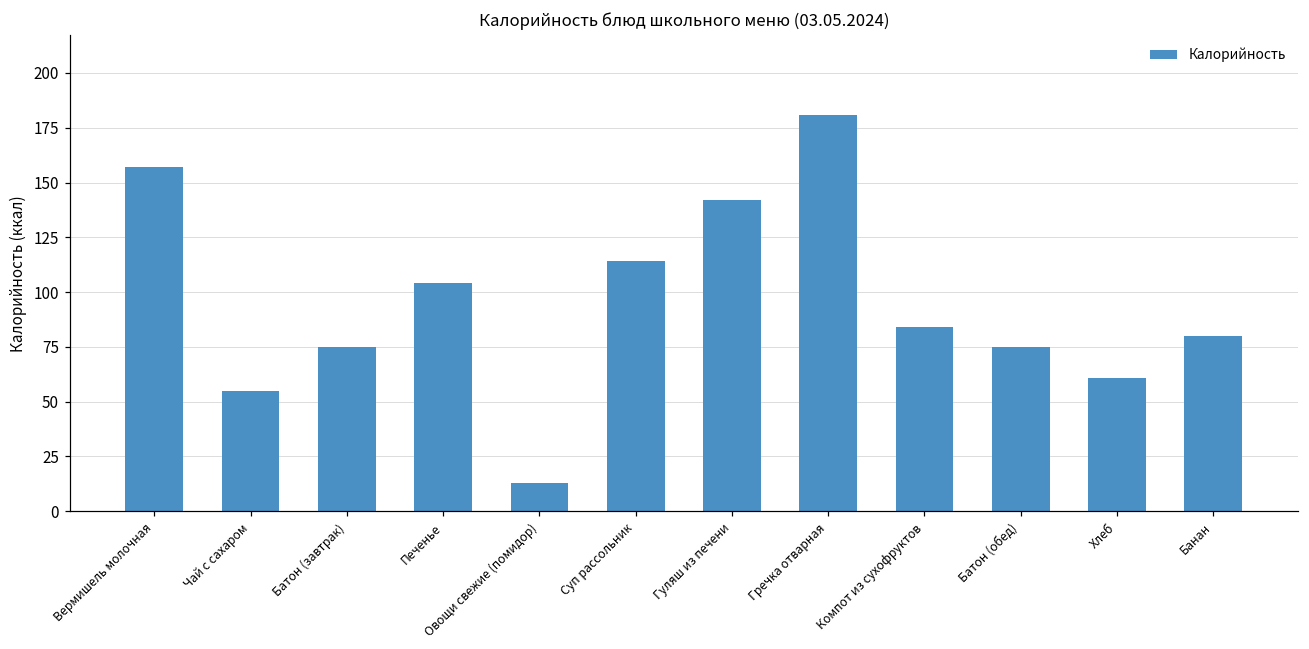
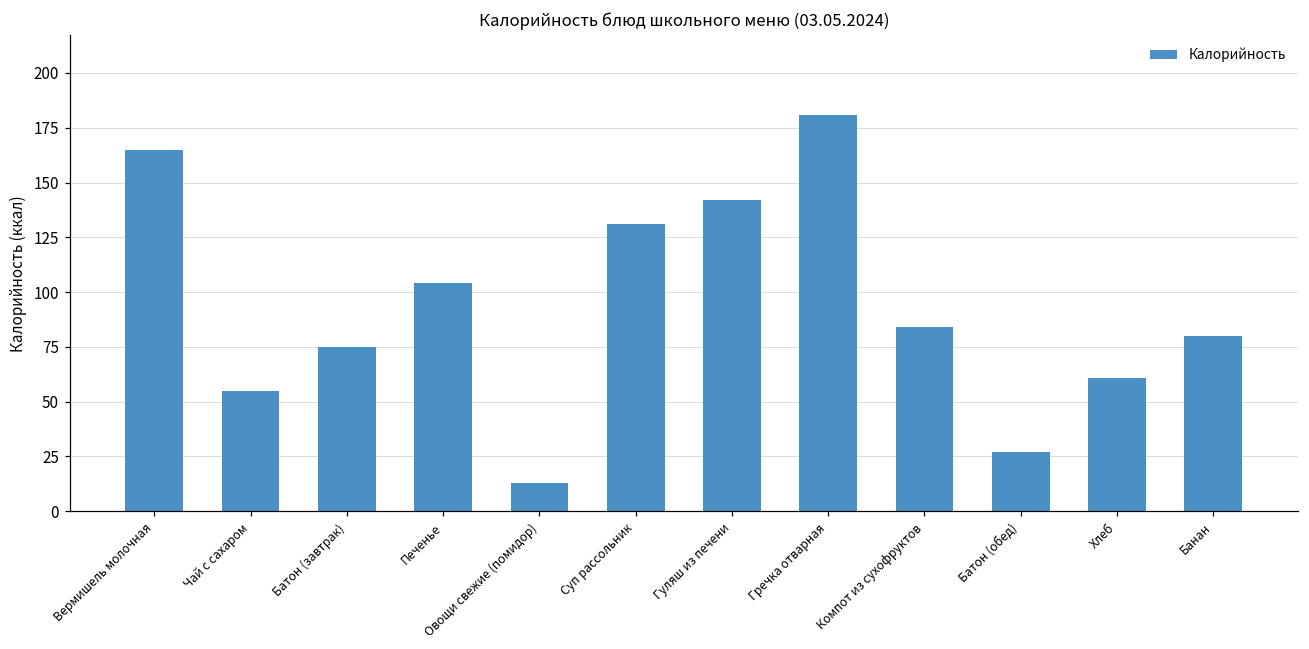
  {
-   "Вермишель молочная": 157,
+   "Вермишель молочная": 165,
    "Чай с сахаром": 55,
    "Батон (завтрак)": 75,
    "Печенье": 104,
    "Овощи свежие (помидор)": 13,
-   "Суп рассольник": 114,
+   "Суп рассольник": 131,
    "Гуляш из печени": 142,
    "Гречка отварная": 181,
    "Компот из сухофруктов": 84,
-   "Батон (обед)": 75,
+   "Батон (обед)": 27,
    "Хлеб": 61,
    "Банан": 80
  }
